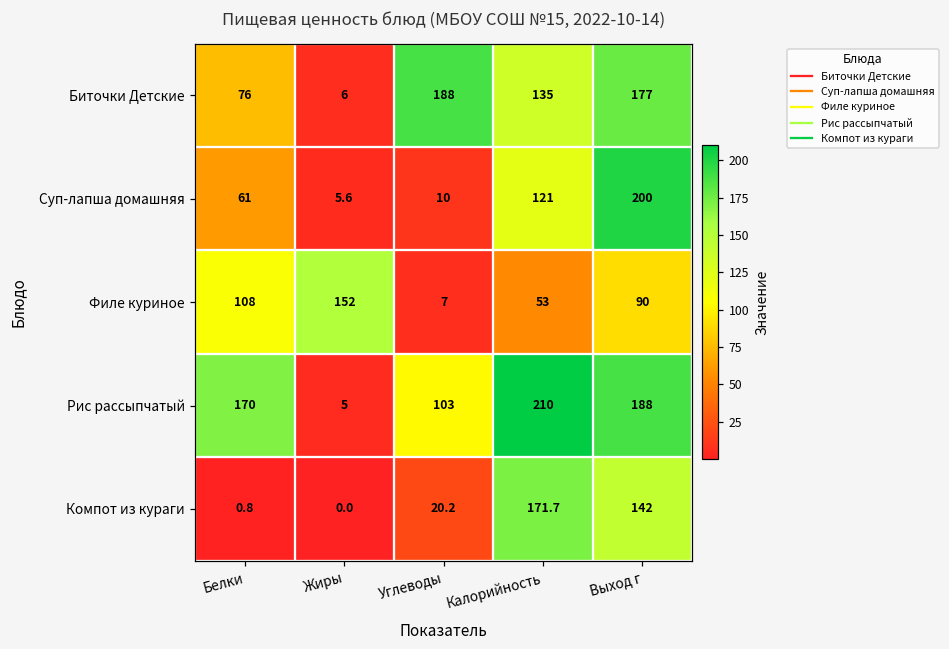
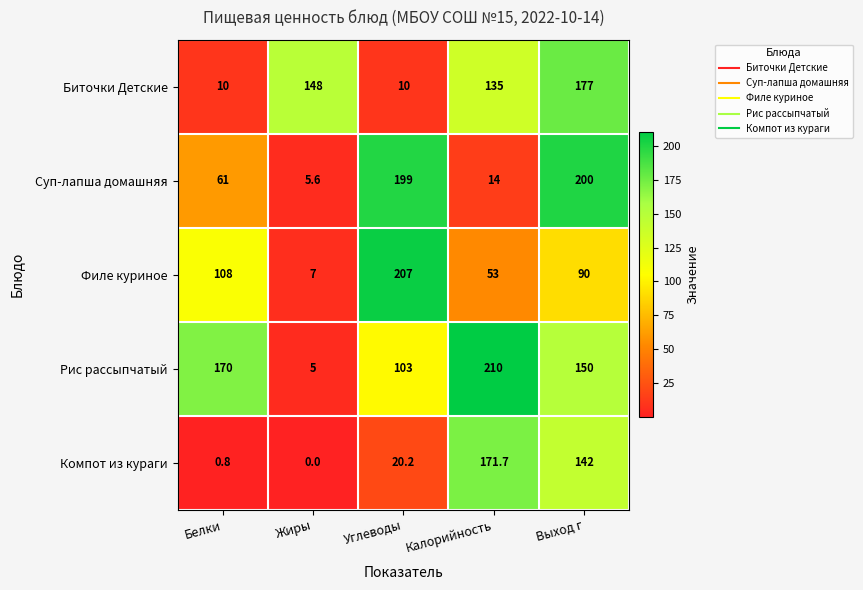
  {
    "Биточки Детские": {
-     "Белки": 76,
-     "Жиры": 6,
-     "Углеводы": 188,
+     "Белки": 10,
+     "Жиры": 148,
+     "Углеводы": 10,
      "Калорийность": 135,
      "Выход г": 177
    },
    "Суп-лапша домашняя": {
      "Белки": 61,
      "Жиры": 5.6,
-     "Углеводы": 10,
-     "Калорийность": 121,
+     "Углеводы": 199,
+     "Калорийность": 14,
      "Выход г": 200
    },
    "Филе куриное": {
      "Белки": 108,
-     "Жиры": 152,
-     "Углеводы": 7,
+     "Жиры": 7,
+     "Углеводы": 207,
      "Калорийность": 53,
      "Выход г": 90
    },
    "Рис рассыпчатый": {
      "Белки": 170,
      "Жиры": 5,
      "Углеводы": 103,
      "Калорийность": 210,
-     "Выход г": 188
+     "Выход г": 150
    },
    "Компот из кураги": {
      "Белки": 0.8,
      "Жиры": 0.0,
      "Углеводы": 20.2,
      "Калорийность": 171.7,
      "Выход г": 142
    }
  }
